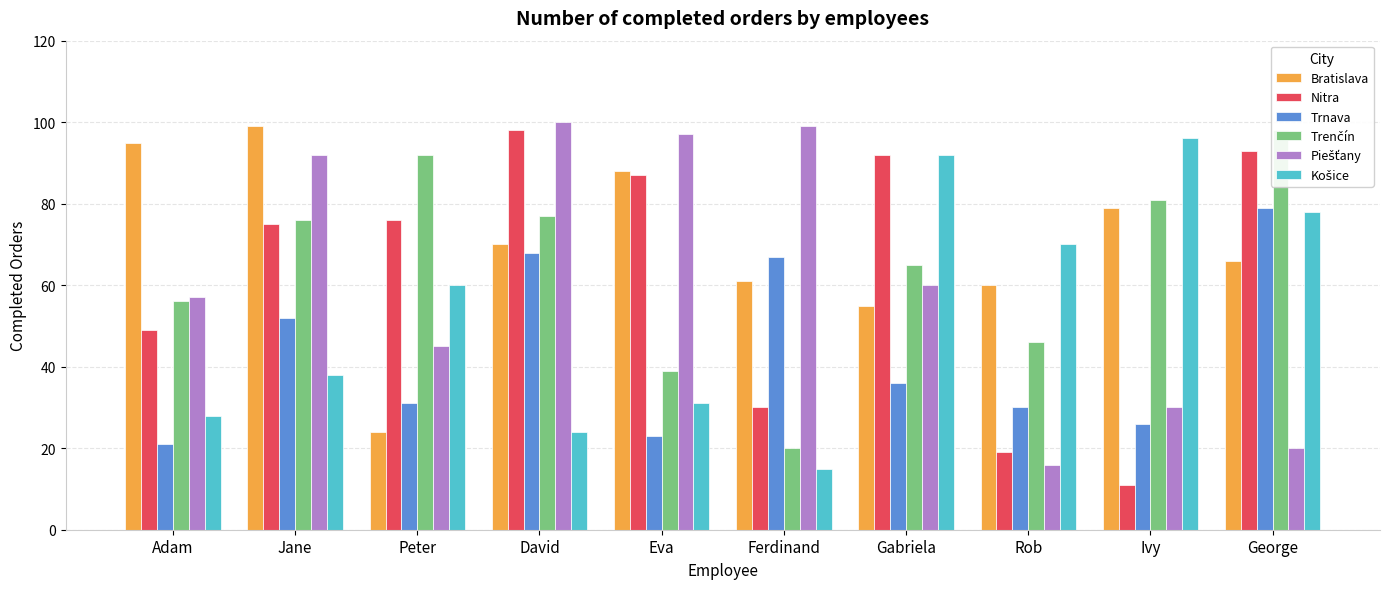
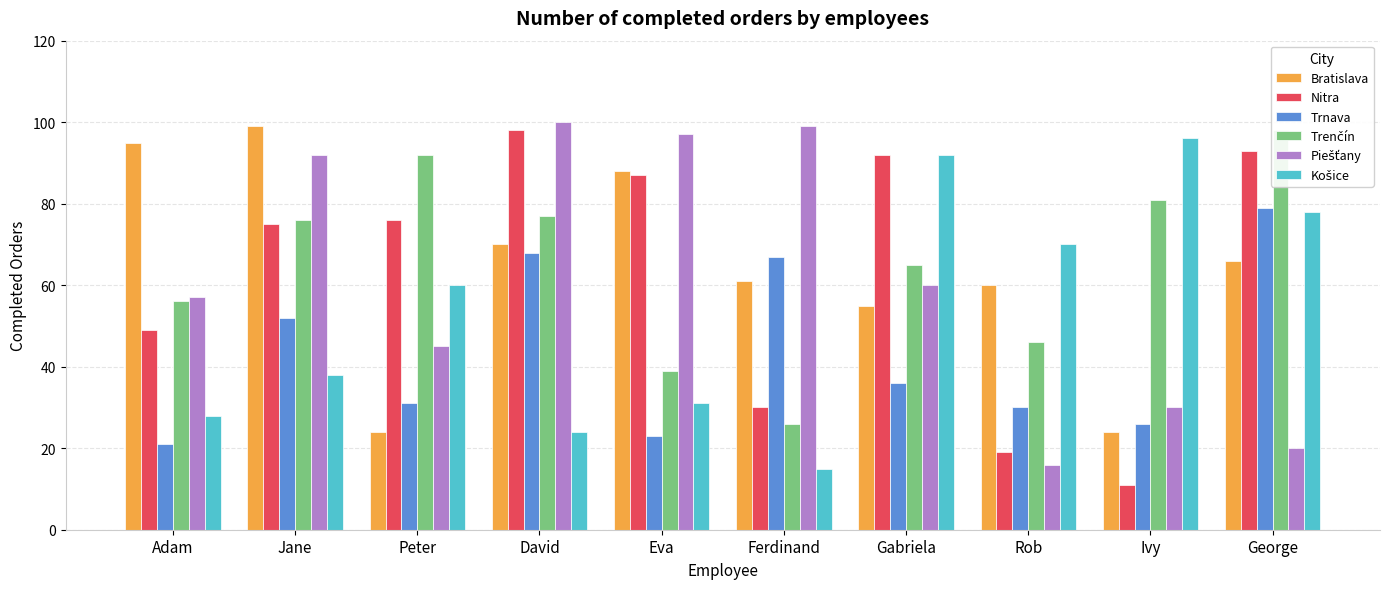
  {
    "Bratislava": {
      "Adam": 95,
      "Jane": 99,
      "Peter": 24,
      "David": 70,
      "Eva": 88,
      "Ferdinand": 61,
      "Gabriela": 55,
      "Rob": 60,
-     "Ivy": 79,
+     "Ivy": 24,
      "George": 66
    },
    "Nitra": {
      "Adam": 49,
      "Jane": 75,
      "Peter": 76,
      "David": 98,
      "Eva": 87,
      "Ferdinand": 30,
      "Gabriela": 92,
      "Rob": 19,
      "Ivy": 11,
      "George": 93
    },
    "Trenčín": {
      "Adam": 56,
      "Jane": 76,
      "Peter": 92,
      "David": 77,
      "Eva": 39,
-     "Ferdinand": 20,
+     "Ferdinand": 26,
      "Gabriela": 65,
      "Rob": 46,
      "Ivy": 81
    },
    "Piešťany": {
      "Adam": 57,
      "Jane": 92,
      "Peter": 45,
      "David": 100,
      "Eva": 97,
      "Ferdinand": 99,
      "Gabriela": 60,
      "Rob": 16,
      "Ivy": 30,
      "George": 20
    }
  }
